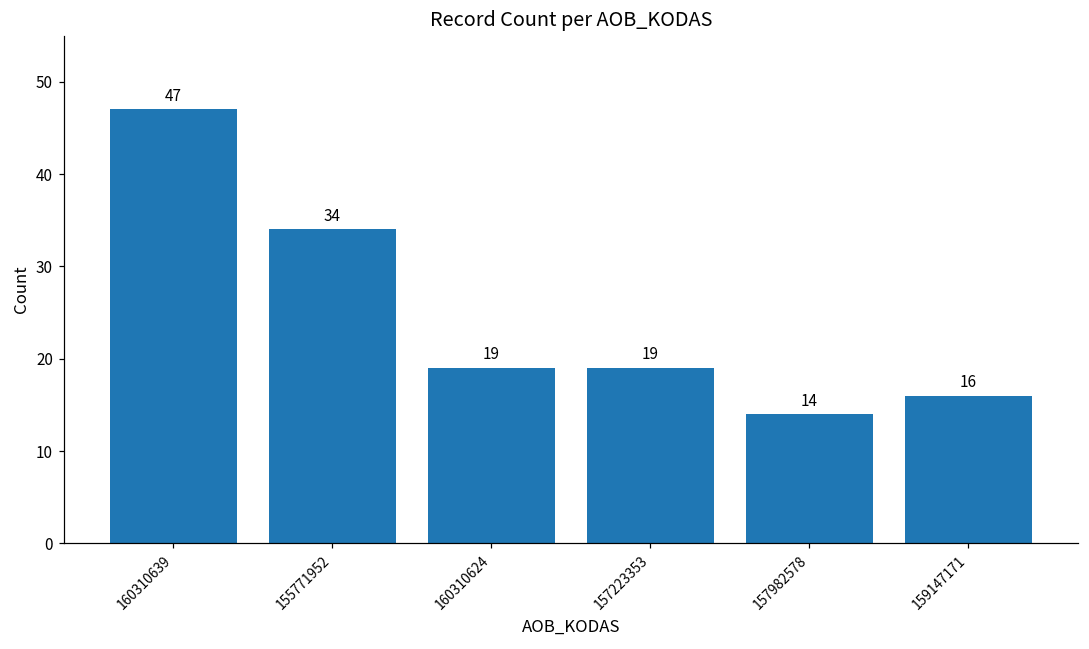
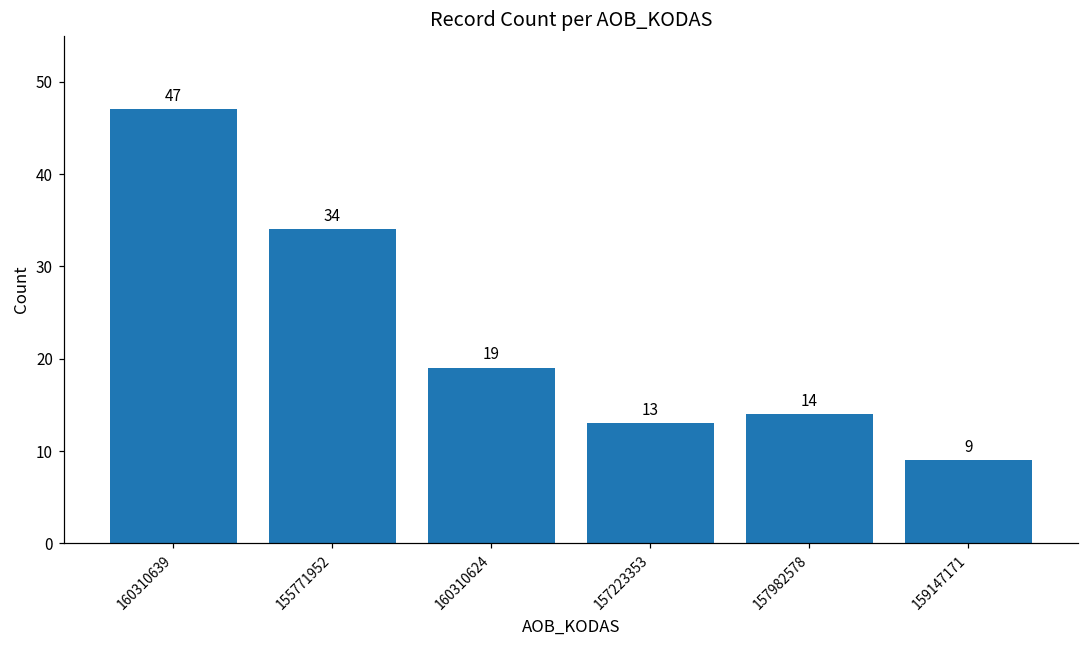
  {
    "160310639": 47,
    "155771952": 34,
    "160310624": 19,
-   "157223353": 19,
+   "157223353": 13,
    "157982578": 14,
-   "159147171": 16
+   "159147171": 9
  }
